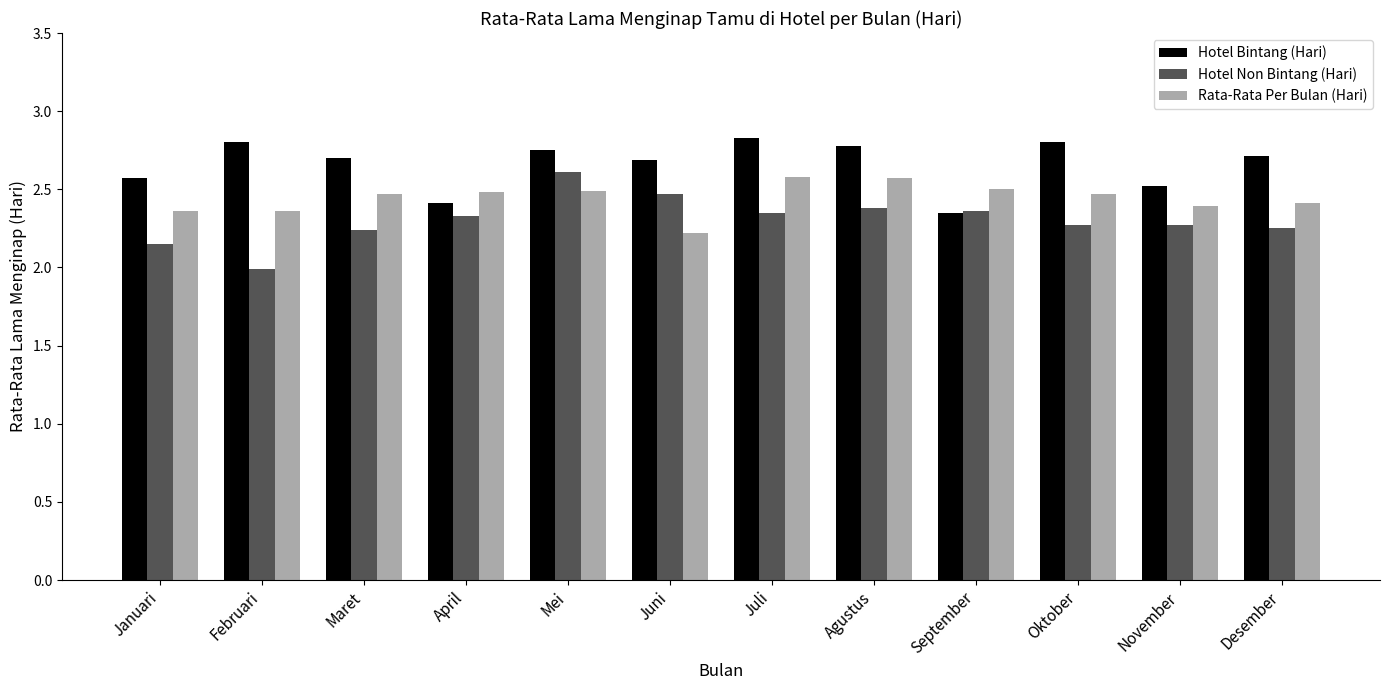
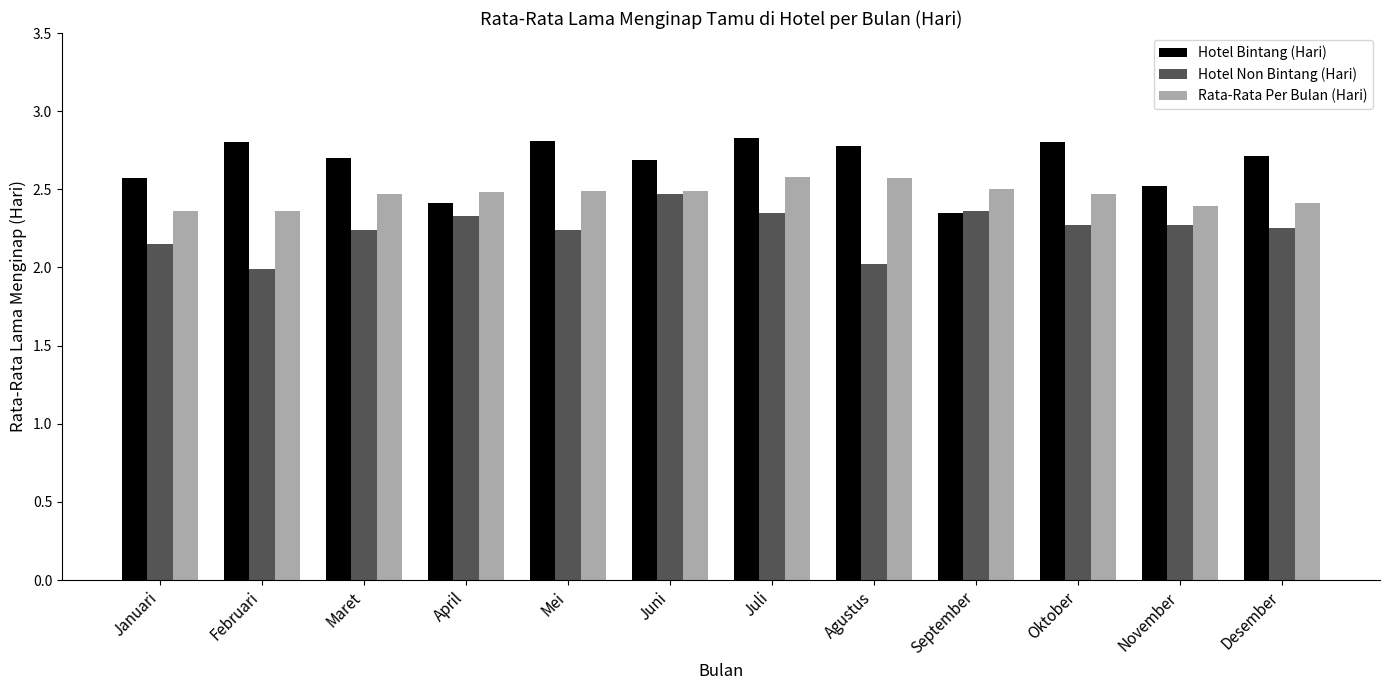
  {
    "Hotel Bintang (Hari)": {
      "Januari": 2.57,
      "Februari": 2.80,
      "Maret": 2.70,
      "April": 2.41,
-     "Mei": 2.75,
+     "Mei": 2.81,
      "Juni": 2.69,
      "Juli": 2.83,
      "Agustus": 2.78,
      "September": 2.35,
      "Oktober": 2.80,
      "November": 2.52,
      "Desember": 2.71
    },
    "Hotel Non Bintang (Hari)": {
      "Januari": 2.15,
      "Februari": 1.99,
      "Maret": 2.24,
      "April": 2.33,
-     "Mei": 2.61,
+     "Mei": 2.24,
      "Juni": 2.47,
      "Juli": 2.35,
-     "Agustus": 2.38,
+     "Agustus": 2.02,
      "September": 2.36,
      "Oktober": 2.27,
      "November": 2.27,
      "Desember": 2.25
    },
    "Rata-Rata Per Bulan (Hari)": {
      "Januari": 2.36,
      "Februari": 2.36,
      "Maret": 2.47,
      "April": 2.48,
      "Mei": 2.49,
-     "Juni": 2.22,
+     "Juni": 2.49,
      "Juli": 2.58,
      "Agustus": 2.57,
      "September": 2.50,
      "Oktober": 2.47,
      "November": 2.39,
      "Desember": 2.41
    }
  }
